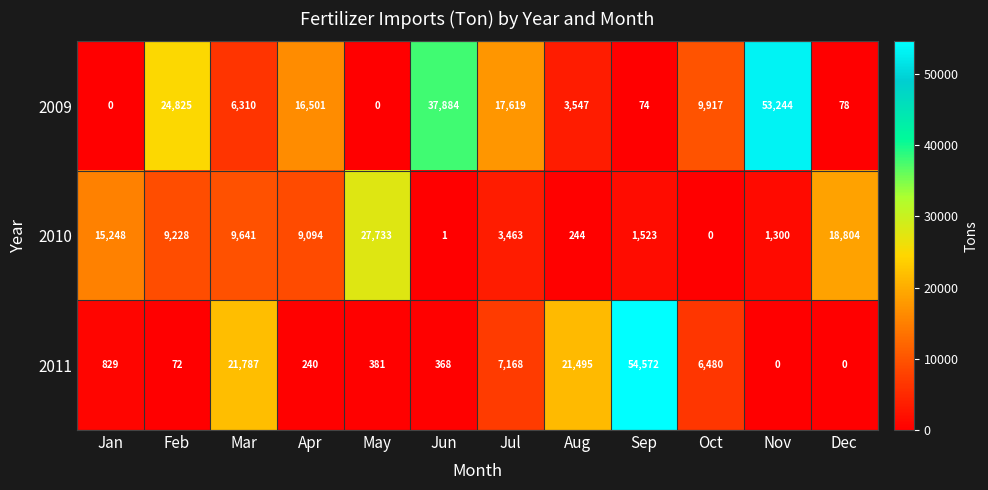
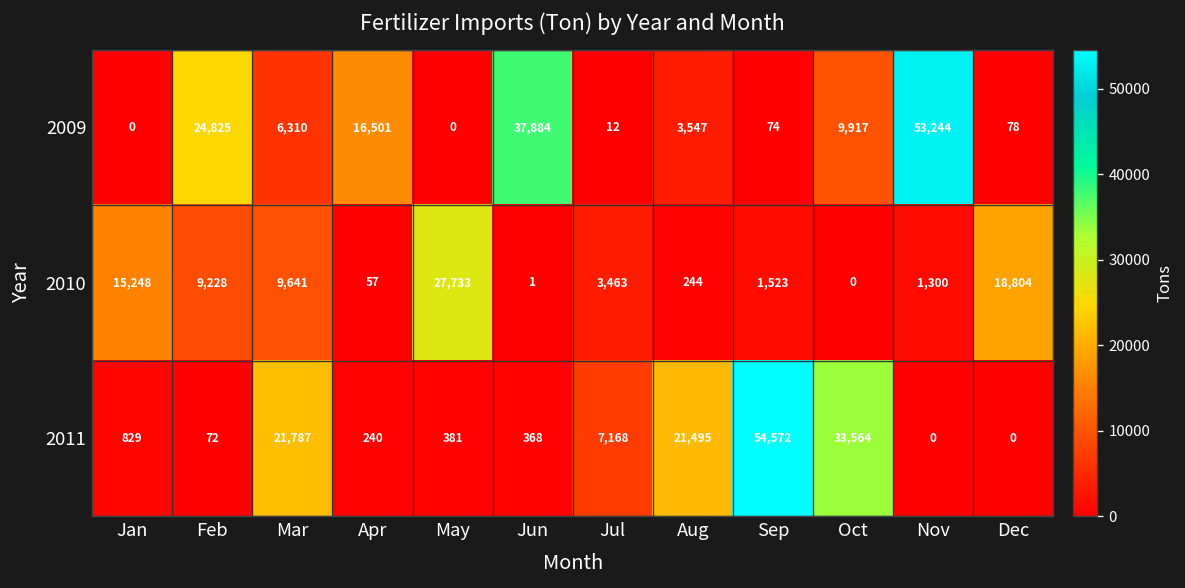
  {
    "2009": {
      "Jan": "0",
      "Feb": "24,825",
      "Mar": "6,310",
      "Apr": "16,501",
      "May": "0",
      "Jun": "37,884",
-     "Jul": "17,619",
+     "Jul": "12",
      "Aug": "3,547",
      "Sep": "74",
      "Oct": "9,917",
      "Nov": "53,244",
      "Dec": "78"
    },
    "2010": {
      "Jan": "15,248",
      "Feb": "9,228",
      "Mar": "9,641",
-     "Apr": "9,094",
+     "Apr": "57",
      "May": "27,733",
      "Jun": "1",
      "Jul": "3,463",
      "Aug": "244",
      "Sep": "1,523",
      "Oct": "0",
      "Nov": "1,300",
      "Dec": "18,804"
    },
    "2011": {
      "Jan": "829",
      "Feb": "72",
      "Mar": "21,787",
      "Apr": "240",
      "May": "381",
      "Jun": "368",
      "Jul": "7,168",
      "Aug": "21,495",
      "Sep": "54,572",
-     "Oct": "6,480",
+     "Oct": "33,564",
      "Nov": "0",
      "Dec": "0"
    }
  }
